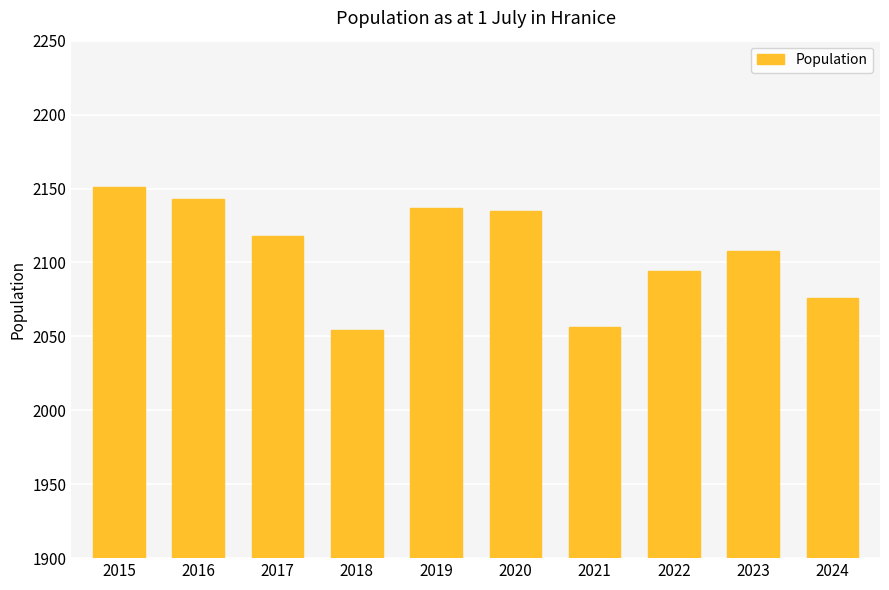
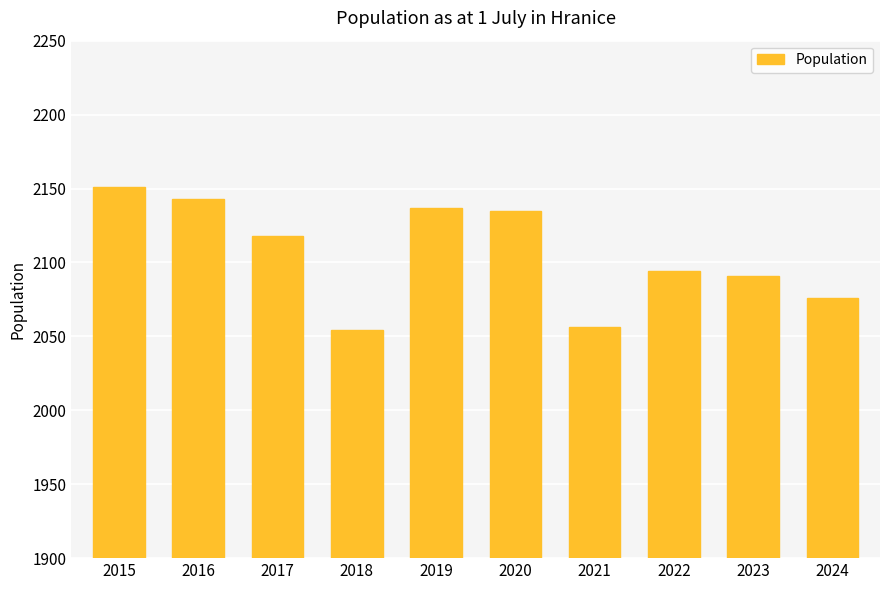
  {
    "2015": 2151,
    "2016": 2143,
    "2017": 2118,
    "2018": 2054,
    "2019": 2137,
    "2020": 2135,
    "2021": 2056,
    "2022": 2094,
-   "2023": 2108,
+   "2023": 2091,
    "2024": 2076
  }
